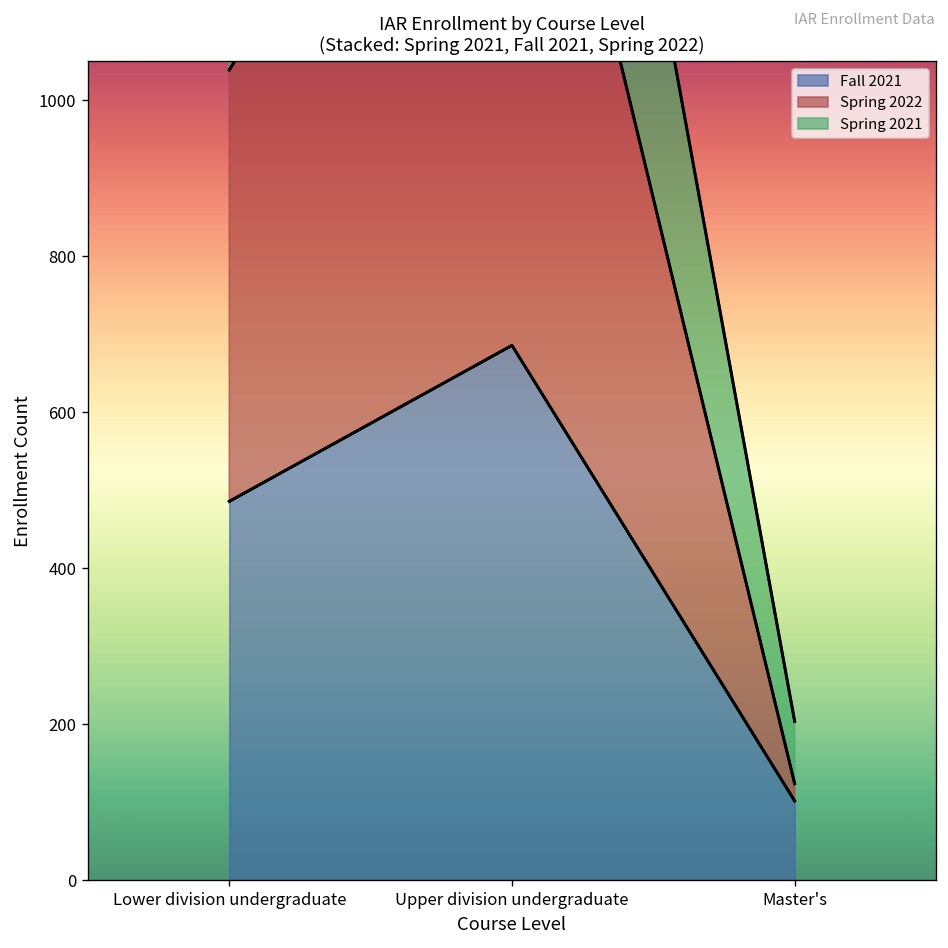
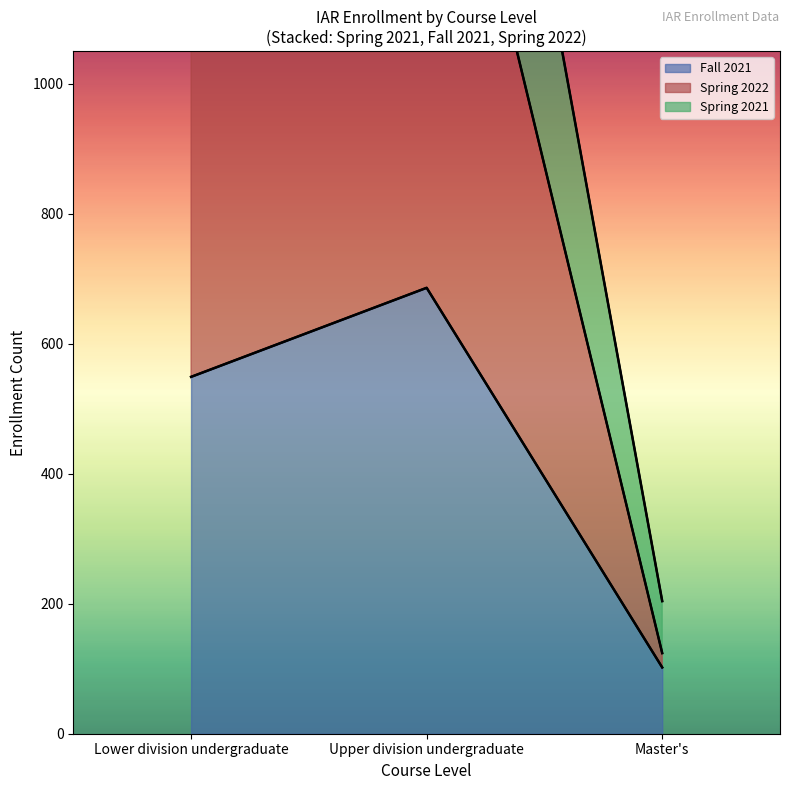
  {
    "Fall 2021": {
-     "Lower division undergraduate": 490,
+     "Lower division undergraduate": 550,
      "Upper division undergraduate": 690,
      "Master's": 100
    },
    "Spring 2022": {
      "Master's": 20
    },
    "Spring 2021": {
      "Master's": 80
    }
  }
